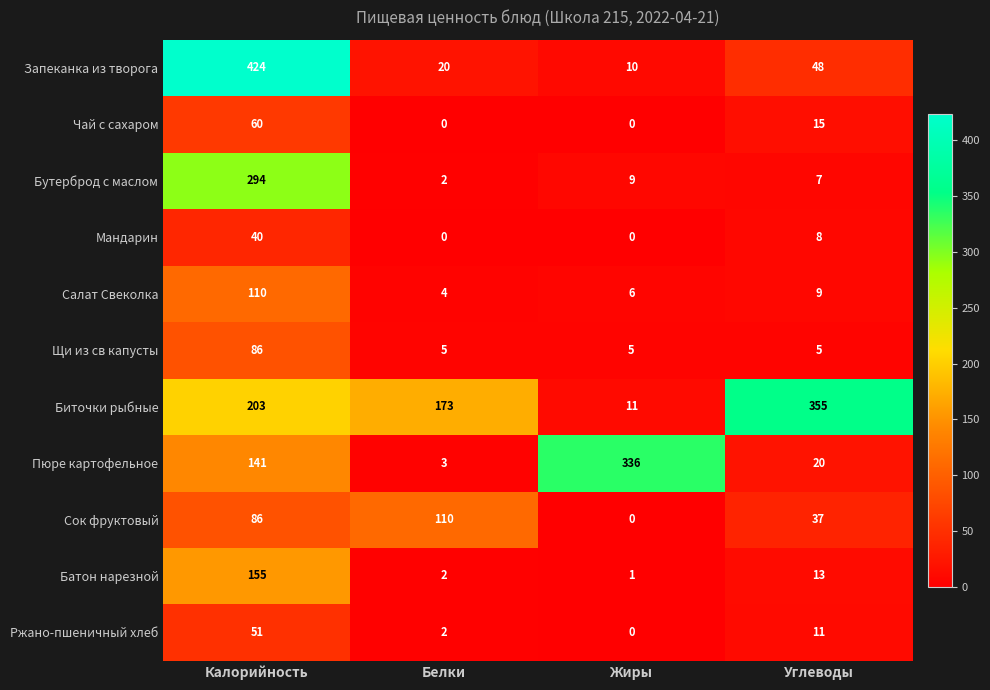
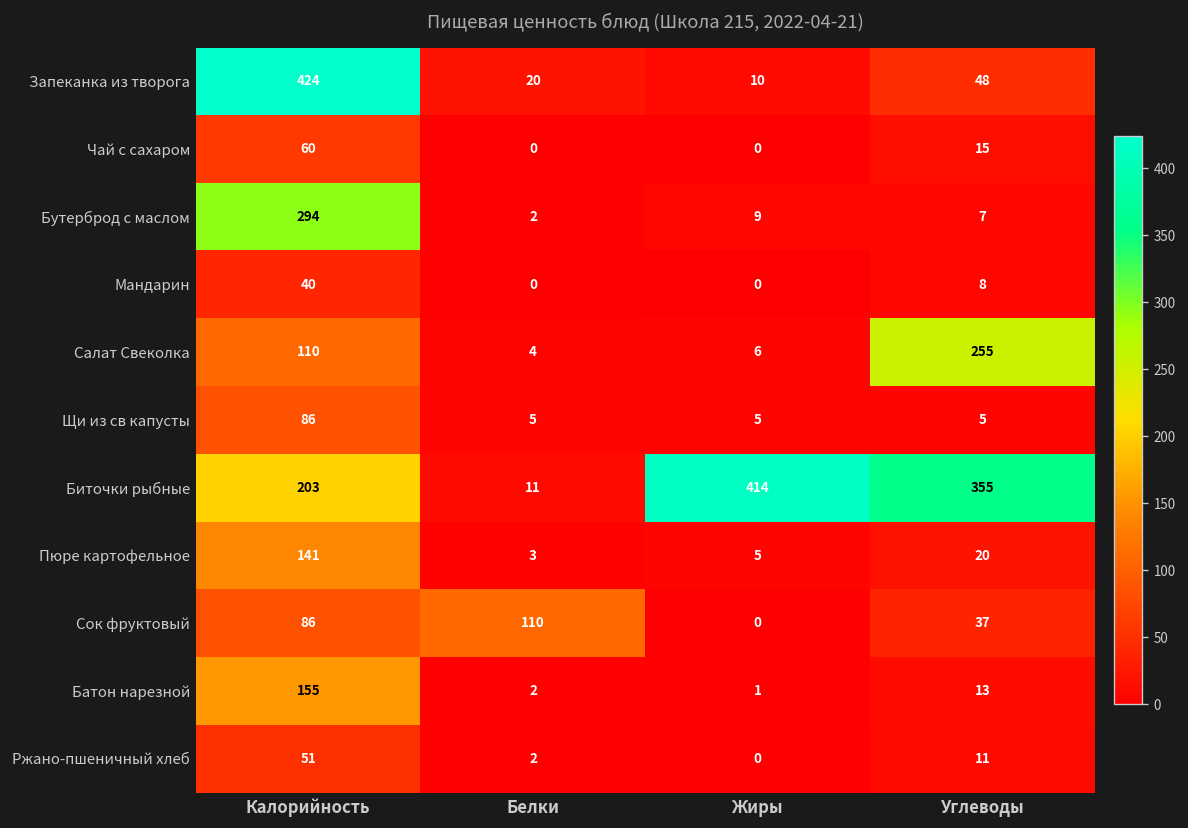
  {
    "Запеканка из творога": {
      "Калорийность": 424,
      "Белки": 20,
      "Жиры": 10,
      "Углеводы": 48
    },
    "Чай с сахаром": {
      "Калорийность": 60,
      "Белки": 0,
      "Жиры": 0,
      "Углеводы": 15
    },
    "Бутерброд с маслом": {
      "Калорийность": 294,
      "Белки": 2,
      "Жиры": 9,
      "Углеводы": 7
    },
    "Мандарин": {
      "Калорийность": 40,
      "Белки": 0,
      "Жиры": 0,
      "Углеводы": 8
    },
    "Салат Свеколка": {
      "Калорийность": 110,
      "Белки": 4,
      "Жиры": 6,
-     "Углеводы": 9
+     "Углеводы": 255
    },
    "Щи из св капусты": {
      "Калорийность": 86,
      "Белки": 5,
      "Жиры": 5,
      "Углеводы": 5
    },
    "Биточки рыбные": {
      "Калорийность": 203,
-     "Белки": 173,
-     "Жиры": 11,
+     "Белки": 11,
+     "Жиры": 414,
      "Углеводы": 355
    },
    "Пюре картофельное": {
      "Калорийность": 141,
      "Белки": 3,
-     "Жиры": 336,
+     "Жиры": 5,
      "Углеводы": 20
    },
    "Сок фруктовый": {
      "Калорийность": 86,
      "Белки": 110,
      "Жиры": 0,
      "Углеводы": 37
    },
    "Батон нарезной": {
      "Калорийность": 155,
      "Белки": 2,
      "Жиры": 1,
      "Углеводы": 13
    },
    "Ржано-пшеничный хлеб": {
      "Калорийность": 51,
      "Белки": 2,
      "Жиры": 0,
      "Углеводы": 11
    }
  }
